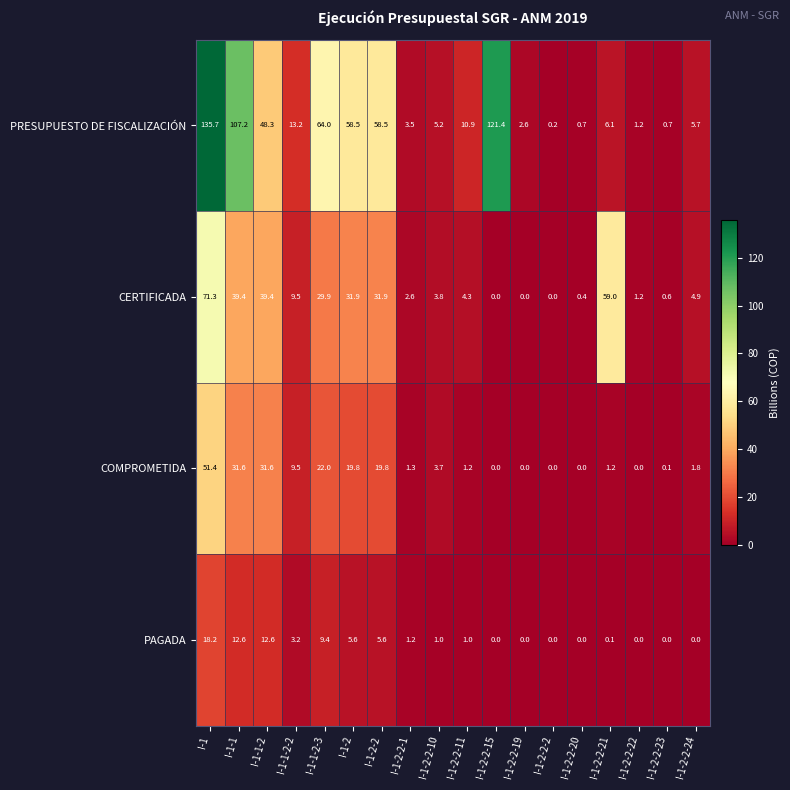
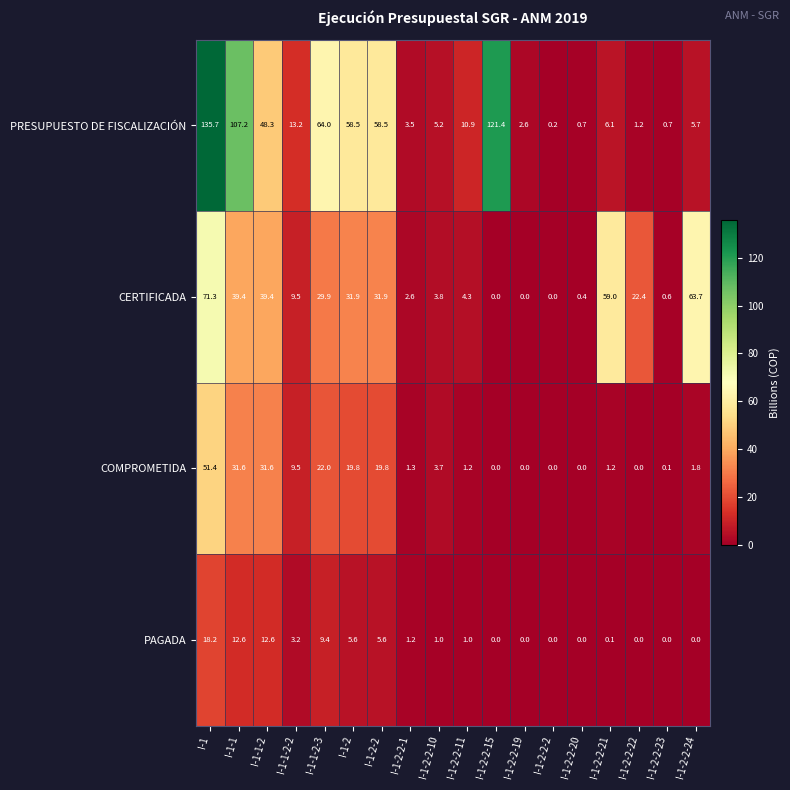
  {
    "PRESUPUESTO DE FISCALIZACIÓN": {
      "I-1": 135.7,
      "I-1-1": 107.2,
      "I-1-1-2": 48.3,
      "I-1-1-2-2": 13.2,
      "I-1-1-2-3": 64.0,
      "I-1-2": 58.5,
      "I-1-2-2": 58.5,
      "I-1-2-2-1": 3.5,
      "I-1-2-2-10": 5.2,
      "I-1-2-2-11": 10.9,
      "I-1-2-2-15": 121.4,
      "I-1-2-2-19": 2.6,
      "I-1-2-2-2": 0.2,
      "I-1-2-2-20": 0.7,
      "I-1-2-2-21": 6.1,
      "I-1-2-2-22": 1.2,
      "I-1-2-2-23": 0.7,
      "I-1-2-2-24": 5.7
    },
    "CERTIFICADA": {
      "I-1": 71.3,
      "I-1-1": 39.4,
      "I-1-1-2": 39.4,
      "I-1-1-2-2": 9.5,
      "I-1-1-2-3": 29.9,
      "I-1-2": 31.9,
      "I-1-2-2": 31.9,
      "I-1-2-2-1": 2.6,
      "I-1-2-2-10": 3.8,
      "I-1-2-2-11": 4.3,
      "I-1-2-2-15": 0.0,
      "I-1-2-2-19": 0.0,
      "I-1-2-2-2": 0.0,
      "I-1-2-2-20": 0.4,
      "I-1-2-2-21": 59.0,
-     "I-1-2-2-22": 1.2,
+     "I-1-2-2-22": 22.4,
      "I-1-2-2-23": 0.6,
-     "I-1-2-2-24": 4.9
+     "I-1-2-2-24": 63.7
    },
    "COMPROMETIDA": {
      "I-1": 51.4,
      "I-1-1": 31.6,
      "I-1-1-2": 31.6,
      "I-1-1-2-2": 9.5,
      "I-1-1-2-3": 22.0,
      "I-1-2": 19.8,
      "I-1-2-2": 19.8,
      "I-1-2-2-1": 1.3,
      "I-1-2-2-10": 3.7,
      "I-1-2-2-11": 1.2,
      "I-1-2-2-15": 0.0,
      "I-1-2-2-19": 0.0,
      "I-1-2-2-2": 0.0,
      "I-1-2-2-20": 0.0,
      "I-1-2-2-21": 1.2,
      "I-1-2-2-22": 0.0,
      "I-1-2-2-23": 0.1,
      "I-1-2-2-24": 1.8
    },
    "PAGADA": {
      "I-1": 18.2,
      "I-1-1": 12.6,
      "I-1-1-2": 12.6,
      "I-1-1-2-2": 3.2,
      "I-1-1-2-3": 9.4,
      "I-1-2": 5.6,
      "I-1-2-2": 5.6,
      "I-1-2-2-1": 1.2,
      "I-1-2-2-10": 1.0,
      "I-1-2-2-11": 1.0,
      "I-1-2-2-15": 0.0,
      "I-1-2-2-19": 0.0,
      "I-1-2-2-2": 0.0,
      "I-1-2-2-20": 0.0,
      "I-1-2-2-21": 0.1,
      "I-1-2-2-22": 0.0,
      "I-1-2-2-23": 0.0,
      "I-1-2-2-24": 0.0
    }
  }
